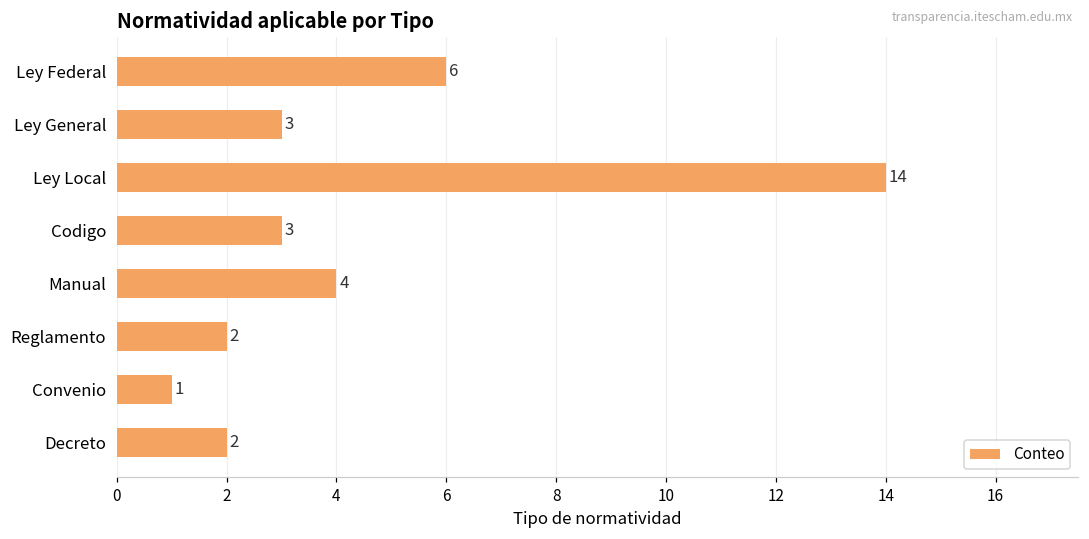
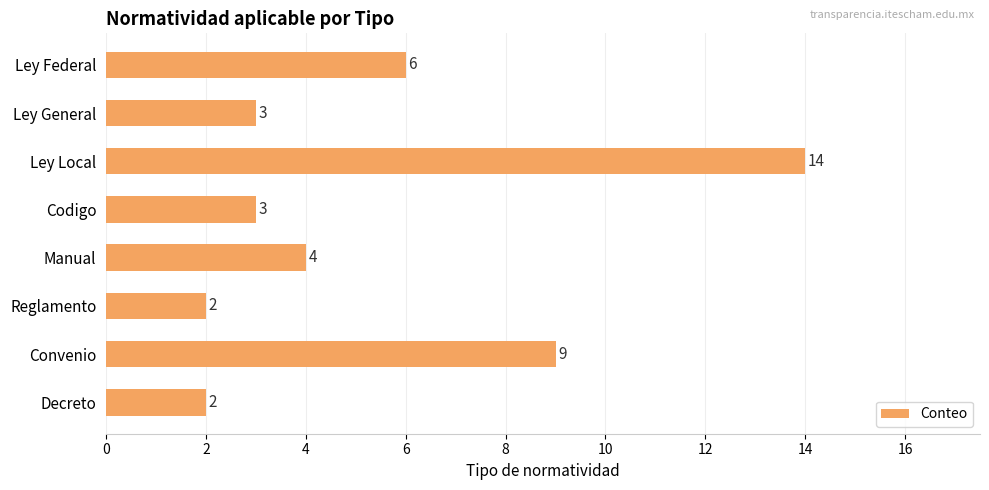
  {
    "Ley Federal": 6,
    "Ley General": 3,
    "Ley Local": 14,
    "Codigo": 3,
    "Manual": 4,
    "Reglamento": 2,
-   "Convenio": 1,
+   "Convenio": 9,
    "Decreto": 2
  }
